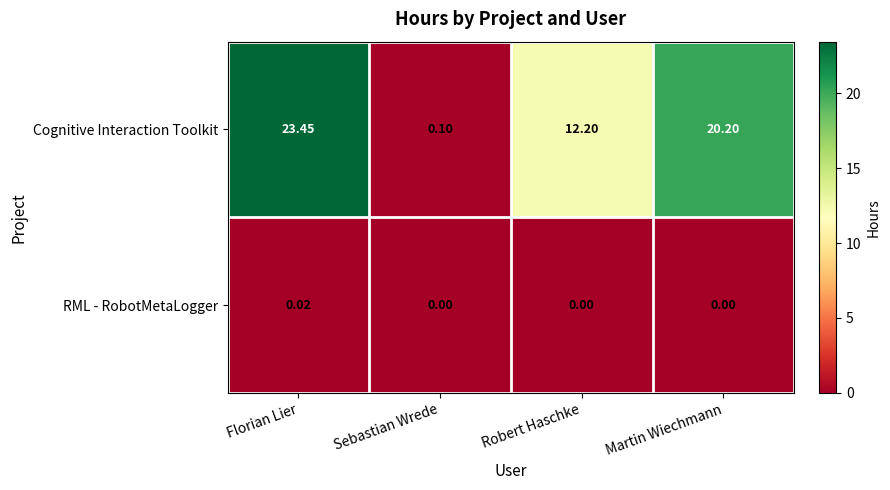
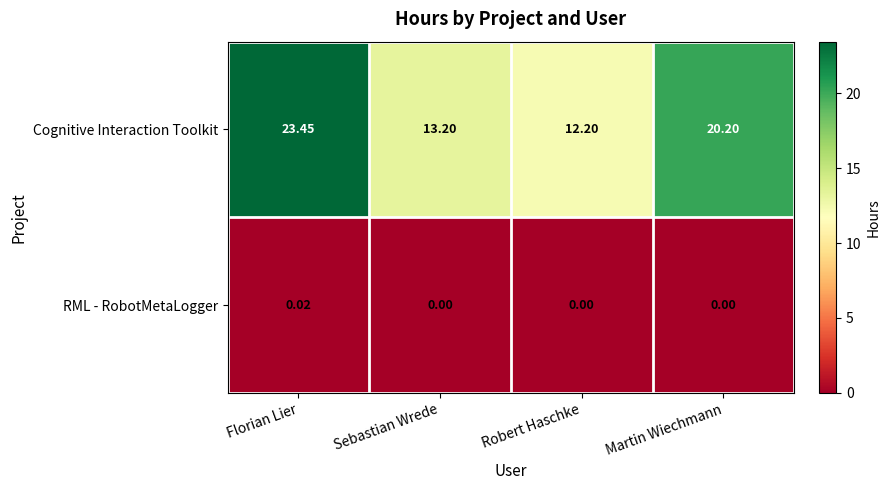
  {
    "Cognitive Interaction Toolkit": {
      "Florian Lier": 23.45,
-     "Sebastian Wrede": 0.10,
+     "Sebastian Wrede": 13.20,
      "Robert Haschke": 12.20,
      "Martin Wiechmann": 20.20
    },
    "RML - RobotMetaLogger": {
      "Florian Lier": 0.02,
      "Sebastian Wrede": 0.00,
      "Robert Haschke": 0.00,
      "Martin Wiechmann": 0.00
    }
  }
